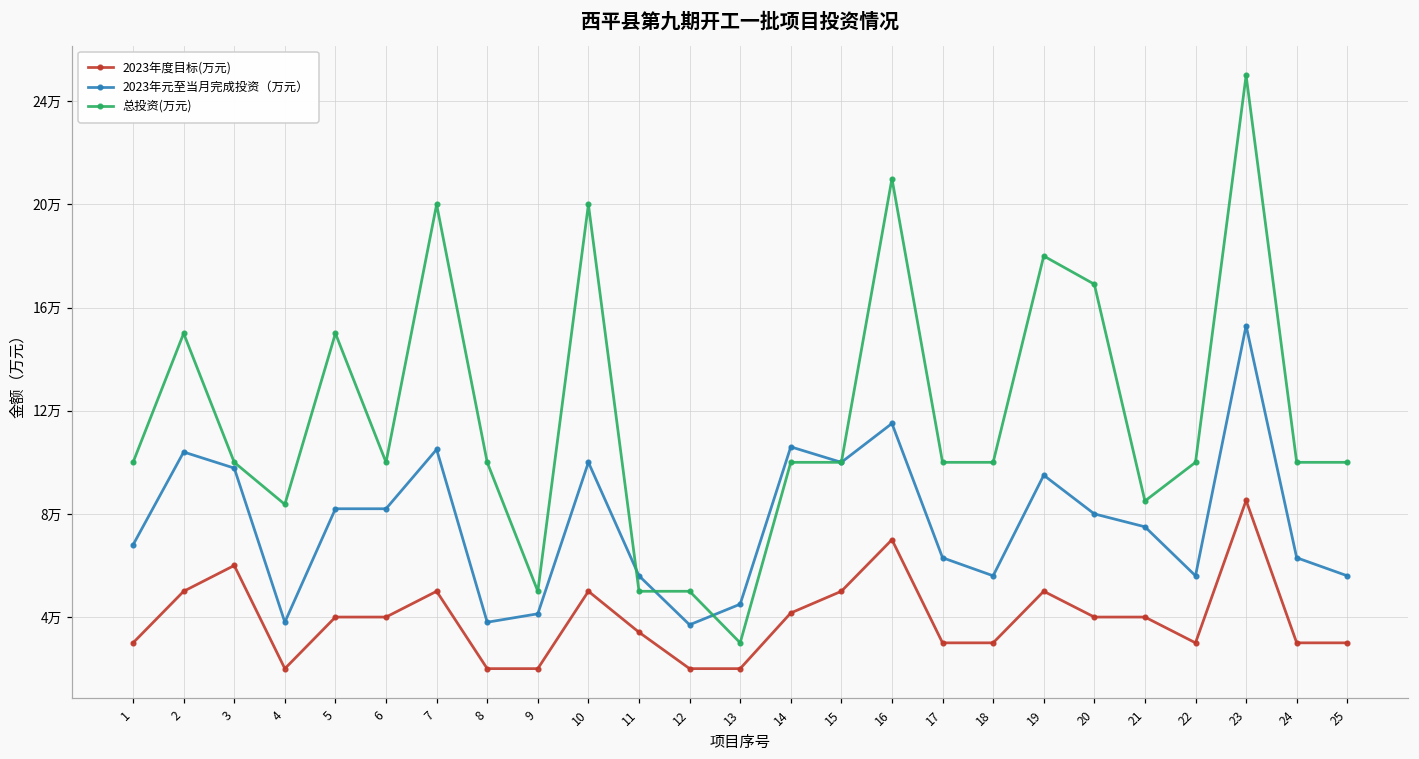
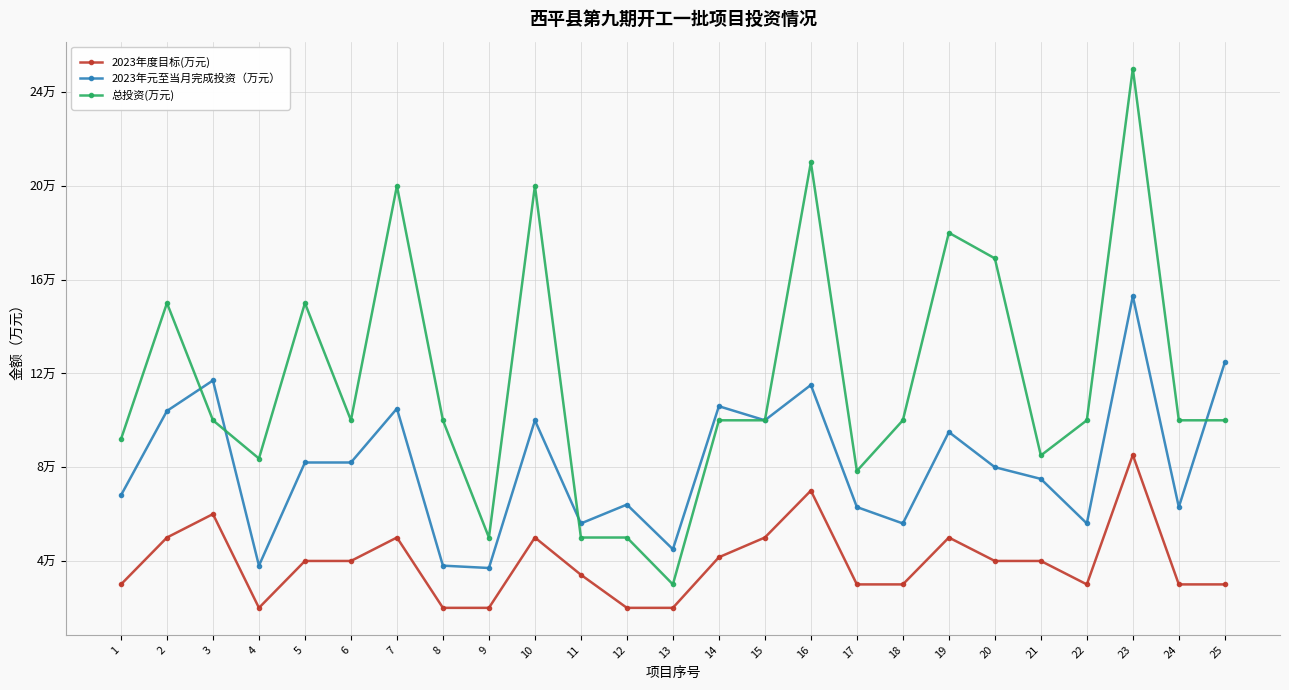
  {
    "2023年度目标(万元)": {
      "1": "3.0万",
      "2": "5.0万",
      "3": "6.0万",
      "4": "2.0万",
      "5": "4.0万",
      "6": "4.0万",
      "7": "5.0万",
      "8": "2.0万",
      "9": "2.0万",
      "10": "5.0万",
      "11": "3.4万",
      "12": "2.0万",
      "13": "2.0万",
      "14": "4.2万",
      "15": "5.0万",
      "16": "7.0万",
      "17": "3.0万",
      "18": "3.0万",
      "19": "5.0万",
      "20": "4.0万",
      "21": "4.0万",
      "22": "3.0万",
      "23": "8.5万",
      "24": "3.0万",
      "25": "3.0万"
    },
    "2023年元至当月完成投资（万元）": {
      "1": "6.8万",
      "2": "10.4万",
-     "3": "9.8万",
+     "3": "11.7万",
      "4": "3.8万",
      "5": "8.2万",
      "6": "8.2万",
      "7": "10.5万",
      "8": "3.8万",
-     "9": "4.1万",
+     "9": "3.7万",
      "10": "10.0万",
      "11": "5.6万",
-     "12": "3.7万",
+     "12": "6.4万",
      "13": "4.5万",
      "14": "10.6万",
      "16": "11.5万",
      "17": "6.3万",
      "18": "5.6万",
      "19": "9.5万",
      "20": "8.0万",
      "21": "7.5万",
      "22": "5.6万",
      "23": "15.3万",
      "24": "6.3万",
-     "25": "5.6万"
+     "25": "12.5万"
    },
    "总投资(万元)": {
-     "1": "10.0万",
+     "1": "9.2万",
      "2": "15.0万",
      "3": "10.0万",
      "4": "8.4万",
      "5": "15.0万",
      "6": "10.0万",
      "7": "20.0万",
      "8": "10.0万",
      "9": "5.0万",
      "10": "20.0万",
      "11": "5.0万",
      "12": "5.0万",
      "13": "3.0万",
      "14": "10.0万",
      "16": "21.0万",
-     "17": "10.0万",
+     "17": "7.8万",
      "18": "10.0万",
      "19": "18.0万",
      "20": "16.9万",
      "21": "8.5万",
      "22": "10.0万",
      "23": "25.0万",
      "24": "10.0万",
      "25": "10.0万"
    }
  }
